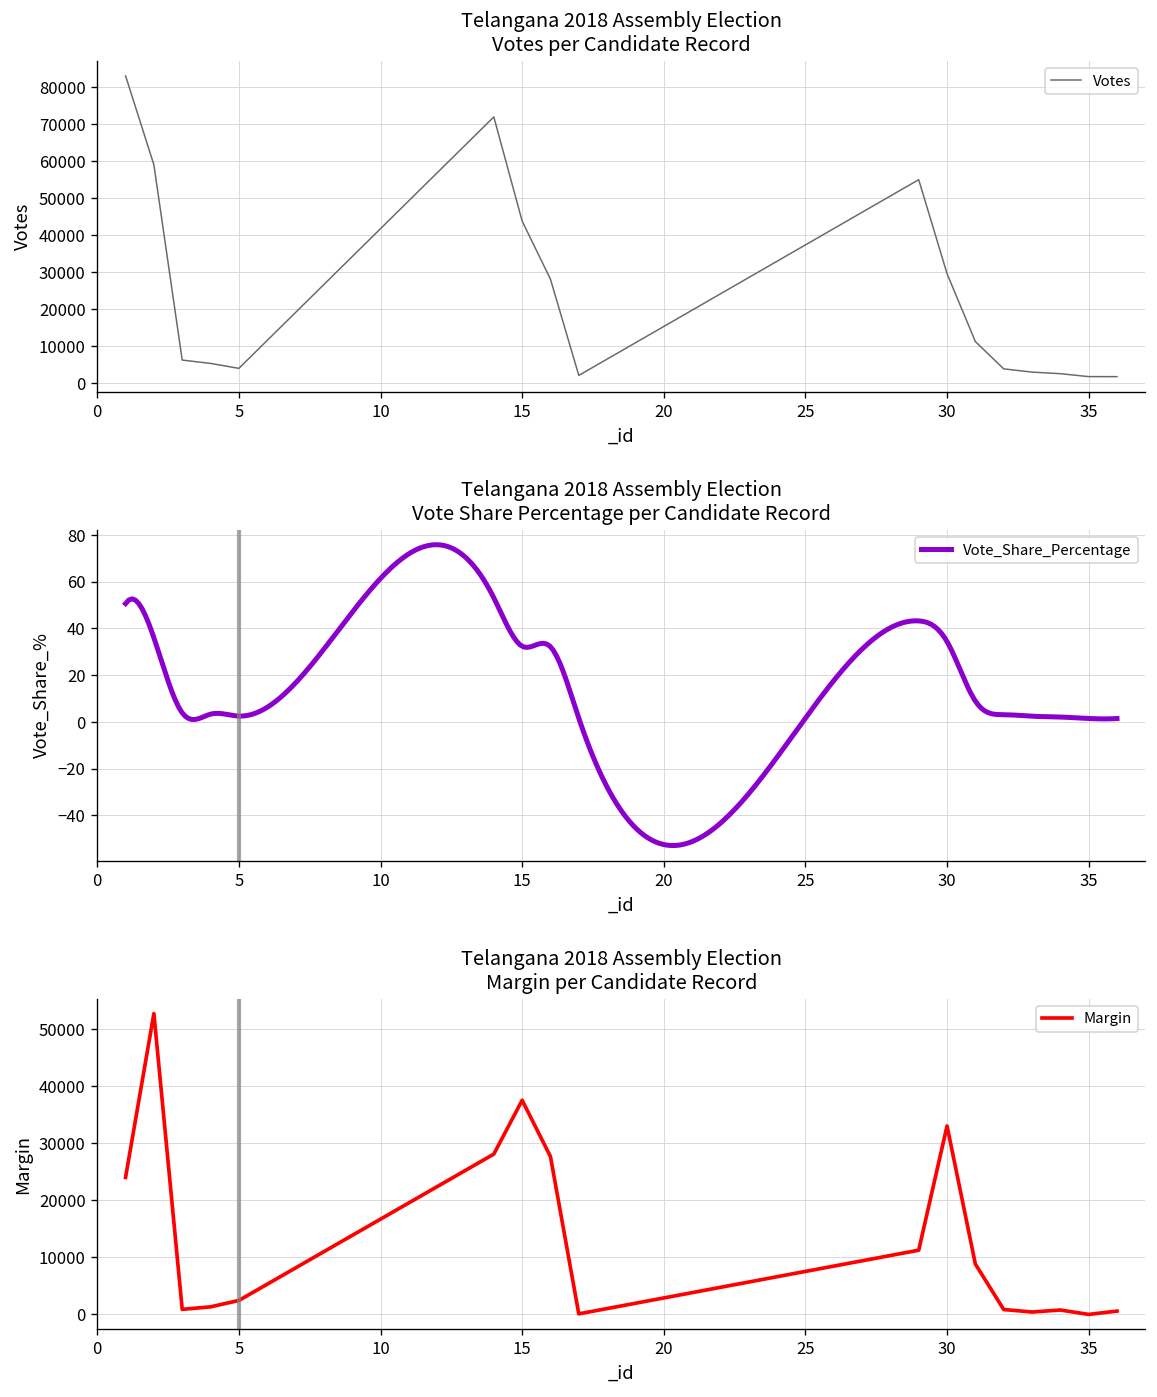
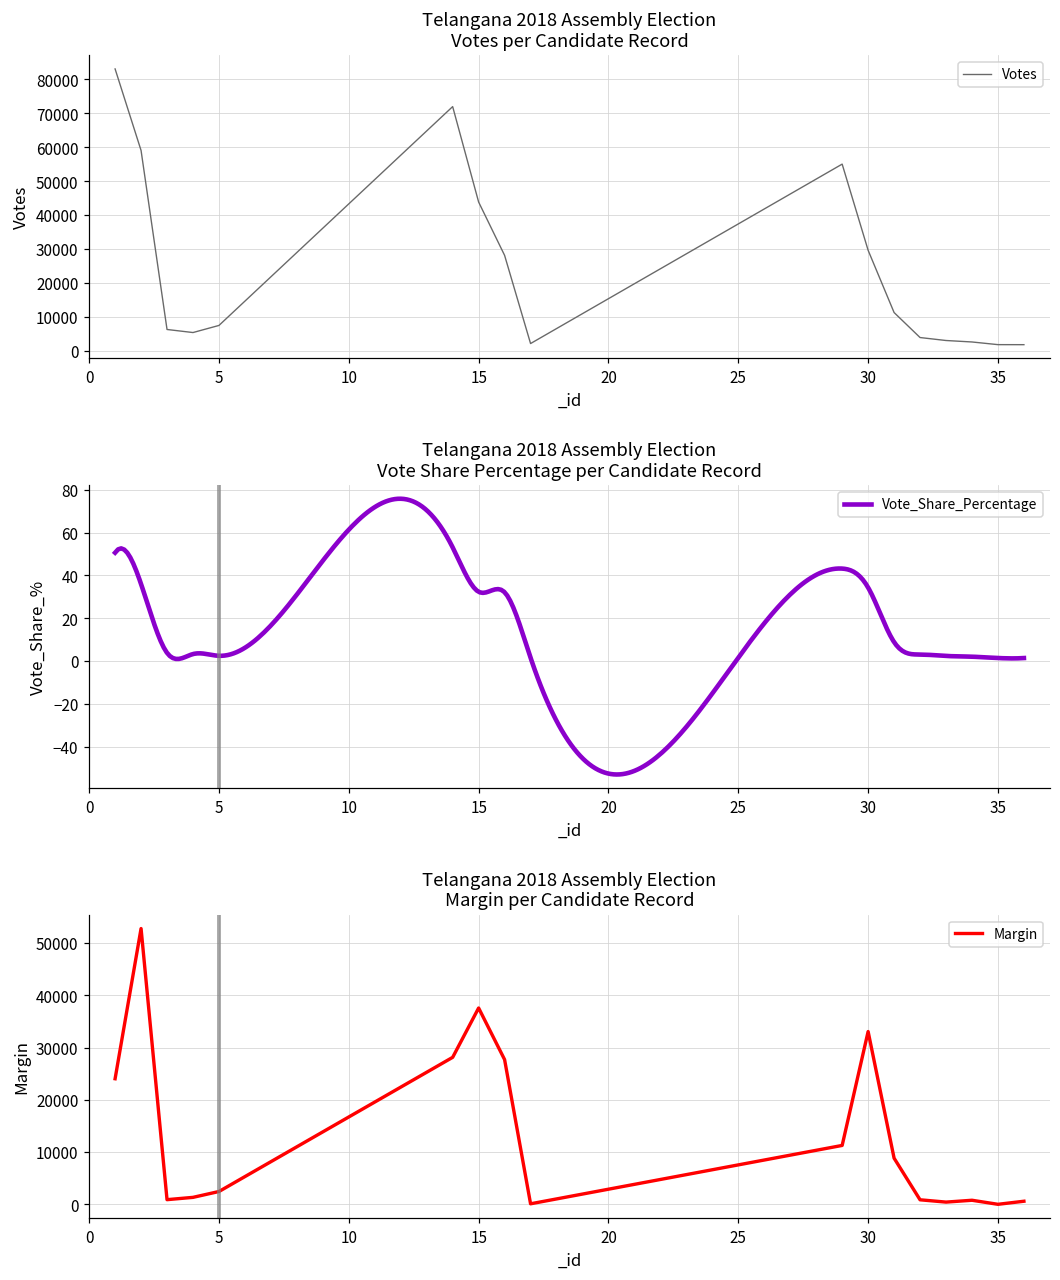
  {
    "Telangana 2018 Assembly Election Votes per Candidate Record": {
-     "5": 4000,
+     "5": 7000,
      "15": 44000,
      "30": 30000,
      "35": 2000
    },
    "Telangana 2018 Assembly Election Margin per Candidate Record": {
      "5": 2000,
      "15": 38000,
      "30": 33000,
      "35": 0
    }
  }
